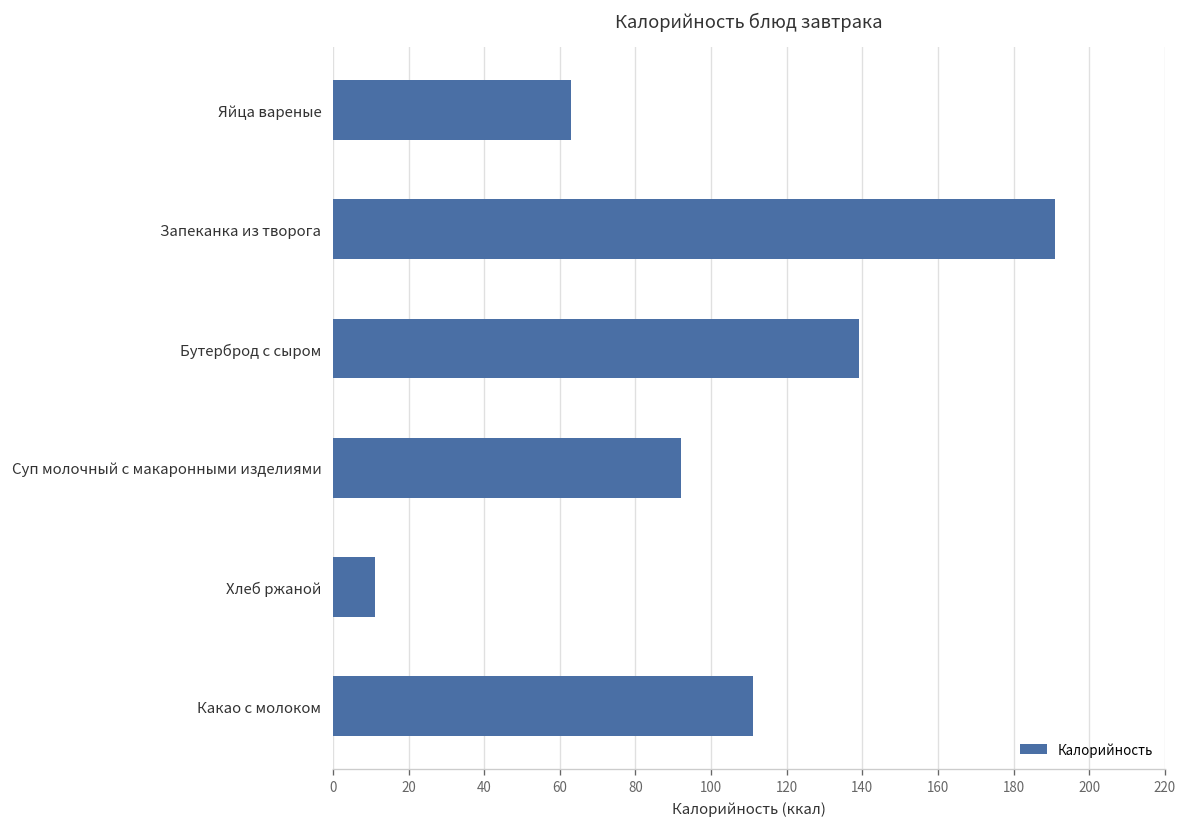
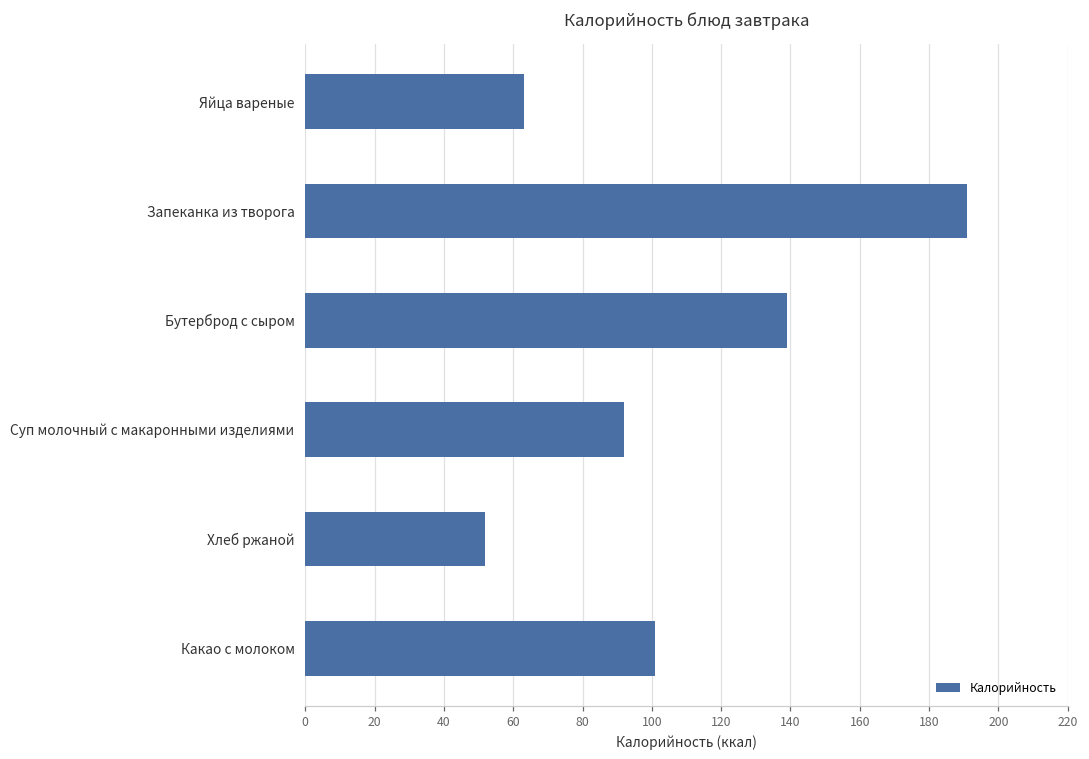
  {
    "Яйца вареные": 63,
    "Запеканка из творога": 191,
    "Бутерброд с сыром": 139,
    "Суп молочный с макаронными изделиями": 92,
-   "Хлеб ржаной": 11,
-   "Какао с молоком": 111
+   "Хлеб ржаной": 52,
+   "Какао с молоком": 101
  }
